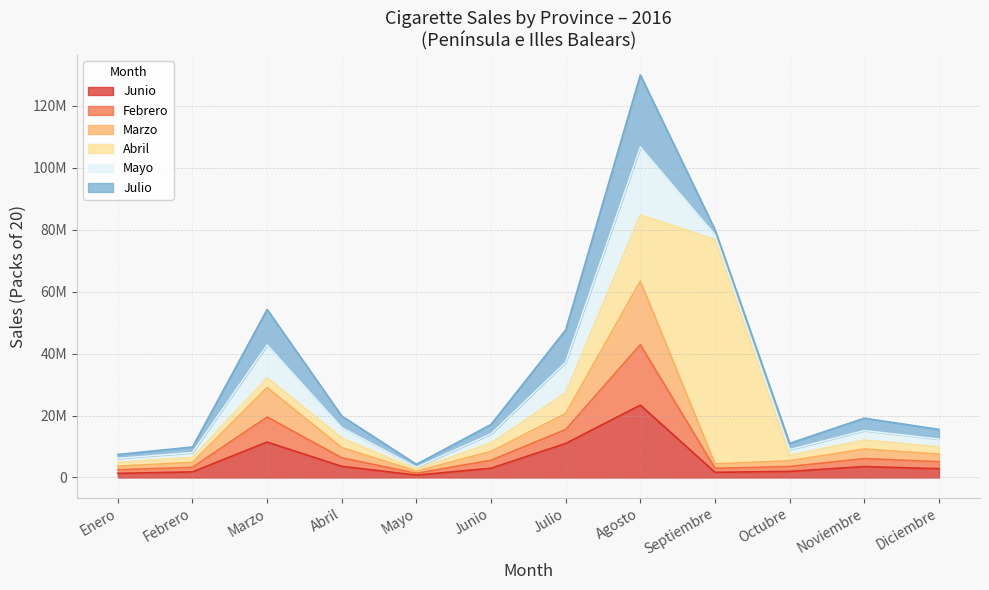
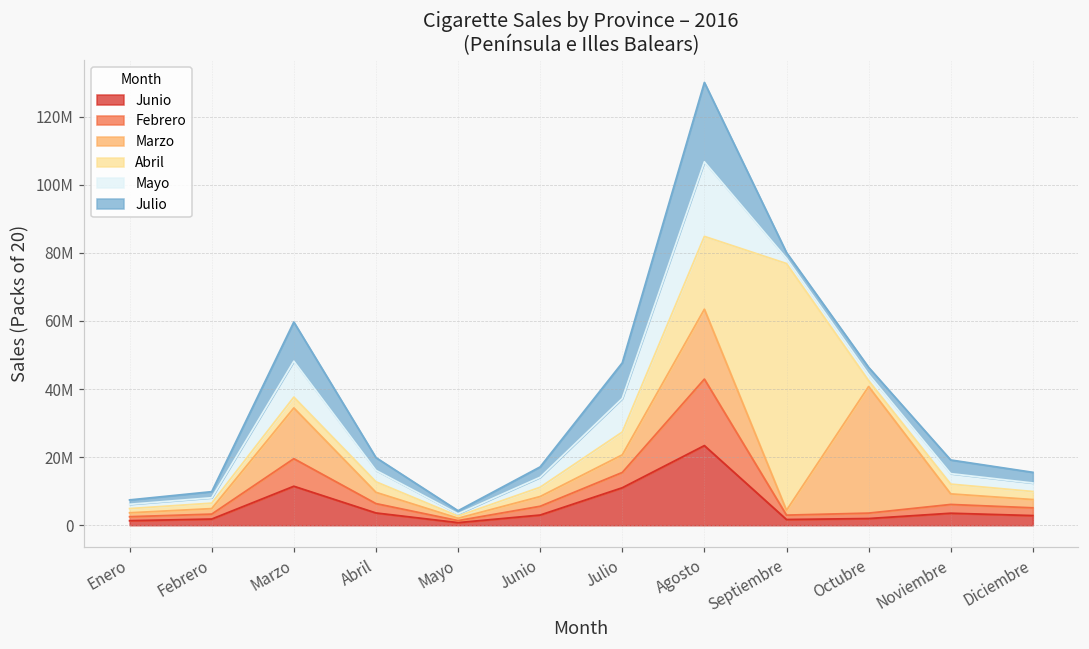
  {
    "Junio": {
      "Enero": 1000000,
      "Febrero": 2000000,
      "Marzo": 11000000,
      "Abril": 4000000,
      "Junio": 3000000,
      "Julio": 11000000,
      "Agosto": 23000000,
      "Septiembre": 2000000,
      "Octubre": 2000000,
      "Noviembre": 4000000,
      "Diciembre": 3000000
    },
    "Febrero": {
      "Enero": 1000000,
      "Febrero": 1000000,
      "Marzo": 8000000,
      "Abril": 3000000,
      "Junio": 3000000,
      "Julio": 4000000,
      "Agosto": 20000000,
      "Septiembre": 1000000,
      "Octubre": 2000000,
      "Noviembre": 3000000,
      "Diciembre": 2000000
    },
    "Marzo": {
      "Enero": 1000000,
      "Febrero": 2000000,
-     "Marzo": 10000000,
+     "Marzo": 15000000,
      "Abril": 3000000,
      "Junio": 3000000,
      "Julio": 5000000,
      "Agosto": 21000000,
      "Septiembre": 1000000,
-     "Octubre": 2000000,
+     "Octubre": 37000000,
      "Noviembre": 3000000,
      "Diciembre": 2000000
    },
    "Abril": {
      "Enero": 1000000,
      "Febrero": 2000000,
      "Marzo": 3000000,
      "Abril": 3000000,
      "Junio": 3000000,
      "Julio": 7000000,
      "Agosto": 21000000,
      "Septiembre": 72000000,
      "Octubre": 2000000,
      "Noviembre": 3000000,
      "Diciembre": 2000000
    },
    "Mayo": {
      "Enero": 1000000,
      "Febrero": 2000000,
      "Marzo": 11000000,
      "Abril": 3000000,
      "Junio": 3000000,
      "Julio": 10000000,
      "Agosto": 22000000,
      "Septiembre": 2000000,
      "Octubre": 2000000,
      "Noviembre": 3000000,
      "Diciembre": 2000000
    },
    "Julio": {
      "Enero": 1000000,
      "Febrero": 2000000,
      "Marzo": 11000000,
      "Abril": 4000000,
      "Mayo": 1000000,
      "Junio": 3000000,
      "Julio": 10000000,
      "Agosto": 23000000,
      "Septiembre": 2000000,
      "Octubre": 2000000,
      "Noviembre": 4000000,
      "Diciembre": 3000000
    }
  }
